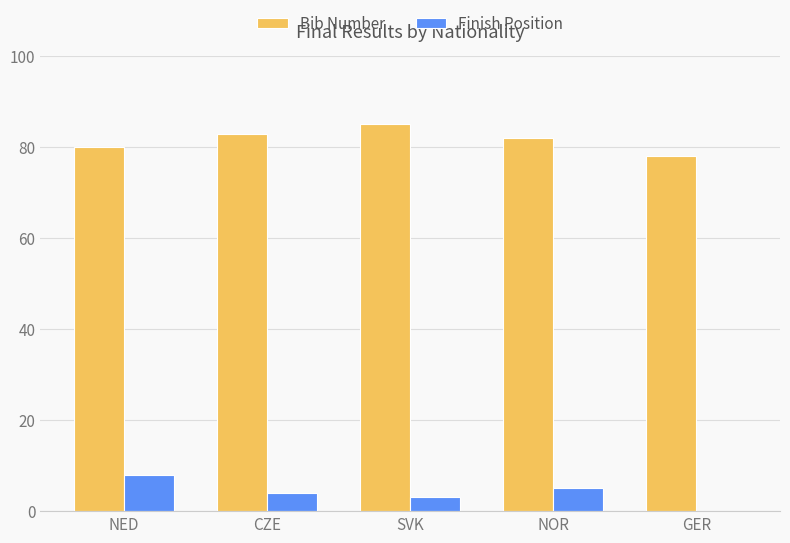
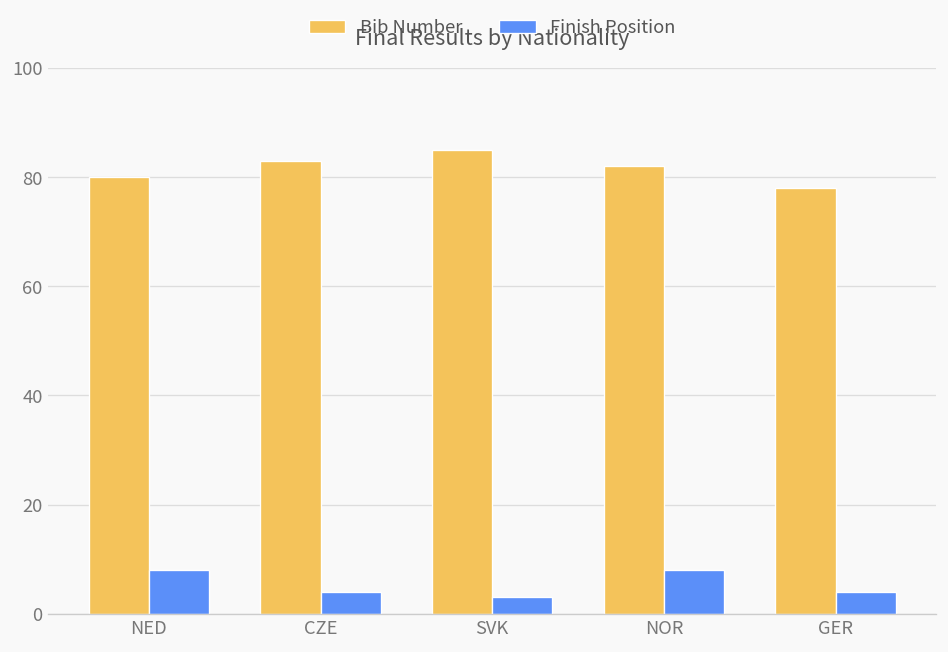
  {
    "Bib Number": {
      "NED": 80,
      "CZE": 83,
      "SVK": 85,
      "NOR": 82,
      "GER": 78
    },
    "Finish Position": {
      "NED": 8,
      "CZE": 4,
      "SVK": 3,
-     "NOR": 5,
-     "GER": 0
+     "NOR": 8,
+     "GER": 4
    }
  }
